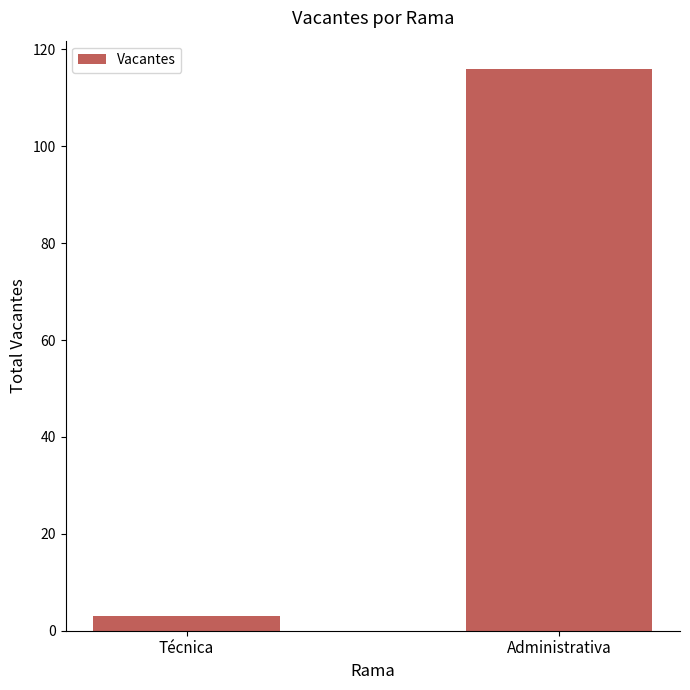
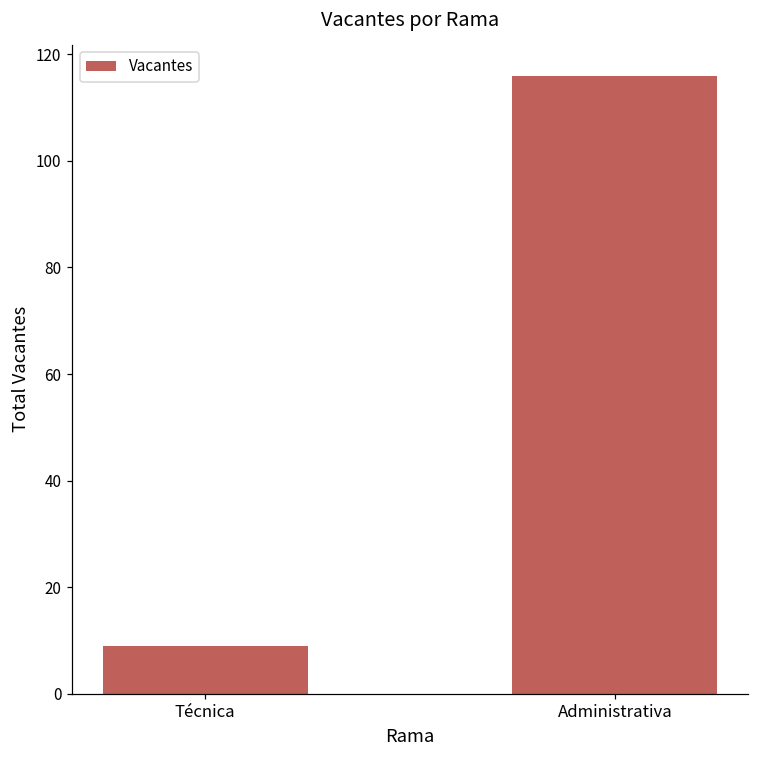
  {
-   "Técnica": 3,
+   "Técnica": 9,
    "Administrativa": 116
  }
